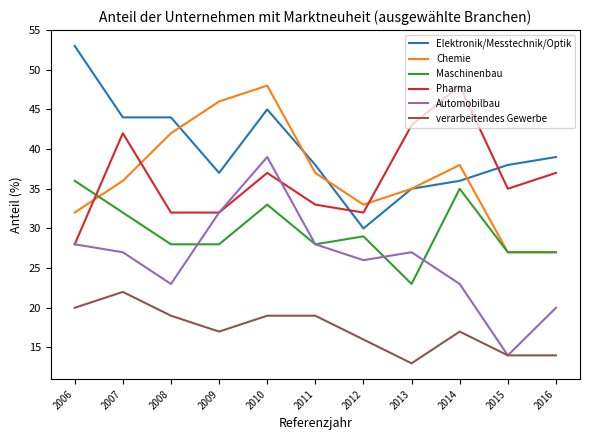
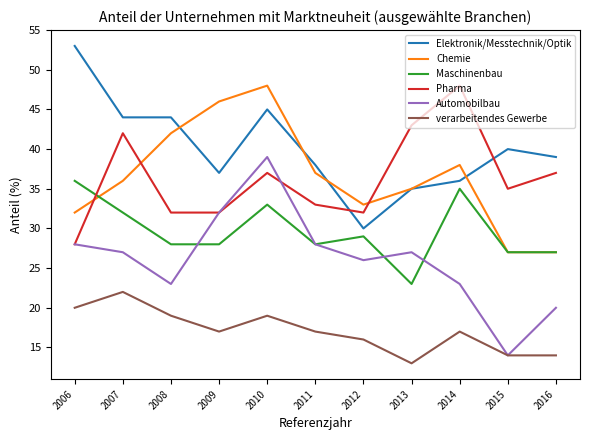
  {
    "Elektronik/Messtechnik/Optik": {
      "2006": 53,
      "2007": 44,
      "2008": 44,
      "2009": 37,
      "2010": 45,
      "2011": 38,
      "2012": 30,
      "2014": 36,
-     "2015": 38,
+     "2015": 40,
      "2016": 39
    },
    "Chemie": {
      "2006": 32,
      "2007": 36,
      "2008": 42,
      "2009": 46,
      "2010": 48,
      "2011": 37,
      "2012": 33,
      "2014": 38
    },
    "Maschinenbau": {
      "2006": 36,
      "2007": 32,
      "2008": 28,
      "2009": 28,
      "2010": 33,
      "2012": 29,
      "2013": 23,
      "2014": 35
    },
    "Pharma": {
      "2007": 42,
      "2008": 32,
      "2010": 37,
      "2011": 33,
      "2012": 32,
      "2015": 35,
      "2016": 37
    },
    "Automobilbau": {
      "2007": 27,
      "2008": 23,
      "2010": 39,
      "2012": 26,
      "2013": 27,
      "2014": 23,
      "2016": 20
    },
    "verarbeitendes Gewerbe": {
      "2006": 20,
      "2007": 22,
      "2008": 19,
      "2009": 17,
      "2010": 19,
-     "2011": 19,
+     "2011": 17,
      "2012": 16,
      "2013": 13,
      "2014": 17,
      "2016": 14
    }
  }
